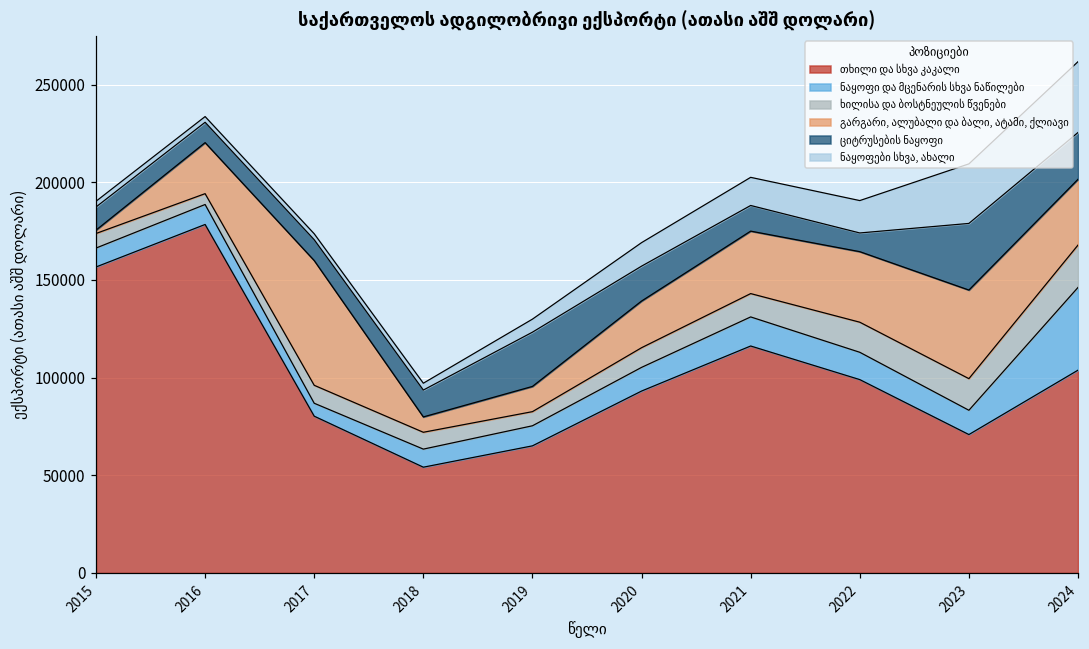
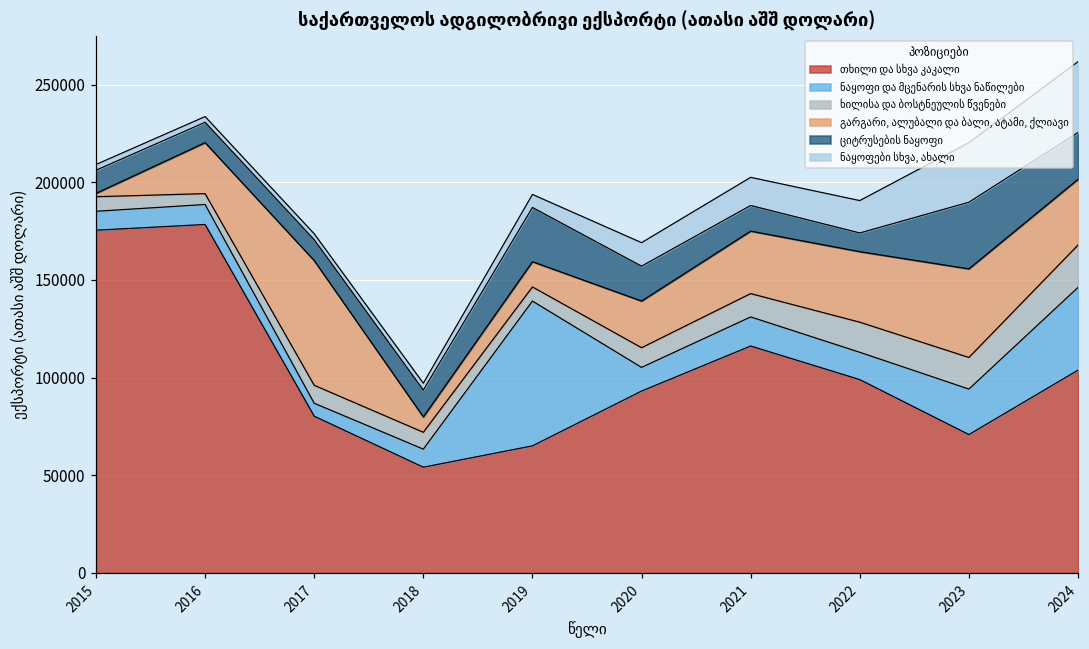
  {
    "თხილი და სხვა კაკალი": {
-     "2015": 157000,
+     "2015": 175000,
      "2016": 178000,
      "2017": 80000,
      "2018": 54000,
      "2019": 65000,
      "2020": 93000,
      "2021": 116000,
      "2022": 99000,
      "2023": 71000,
      "2024": 104000
    },
    "ნაყოფი და მცენარის სხვა ნაწილები": {
      "2015": 10000,
      "2016": 10000,
      "2017": 7000,
      "2018": 9000,
-     "2019": 10000,
+     "2019": 74000,
      "2020": 12000,
      "2021": 15000,
      "2022": 14000,
-     "2023": 12000,
+     "2023": 23000,
      "2024": 42000
    },
    "გარგარი, ალუბალი და ბალი, ატამი, ქლიავი": {
      "2015": 2000,
      "2016": 26000,
      "2017": 64000,
      "2018": 8000,
      "2019": 13000,
      "2020": 24000,
      "2021": 32000,
      "2022": 36000,
      "2023": 45000,
      "2024": 34000
    },
    "ციტრუსების ნაყოფი": {
      "2015": 12000,
      "2016": 10000,
      "2017": 11000,
      "2018": 14000,
      "2019": 28000,
      "2020": 18000,
      "2021": 13000,
      "2022": 10000,
      "2023": 34000,
      "2024": 24000
    }
  }
